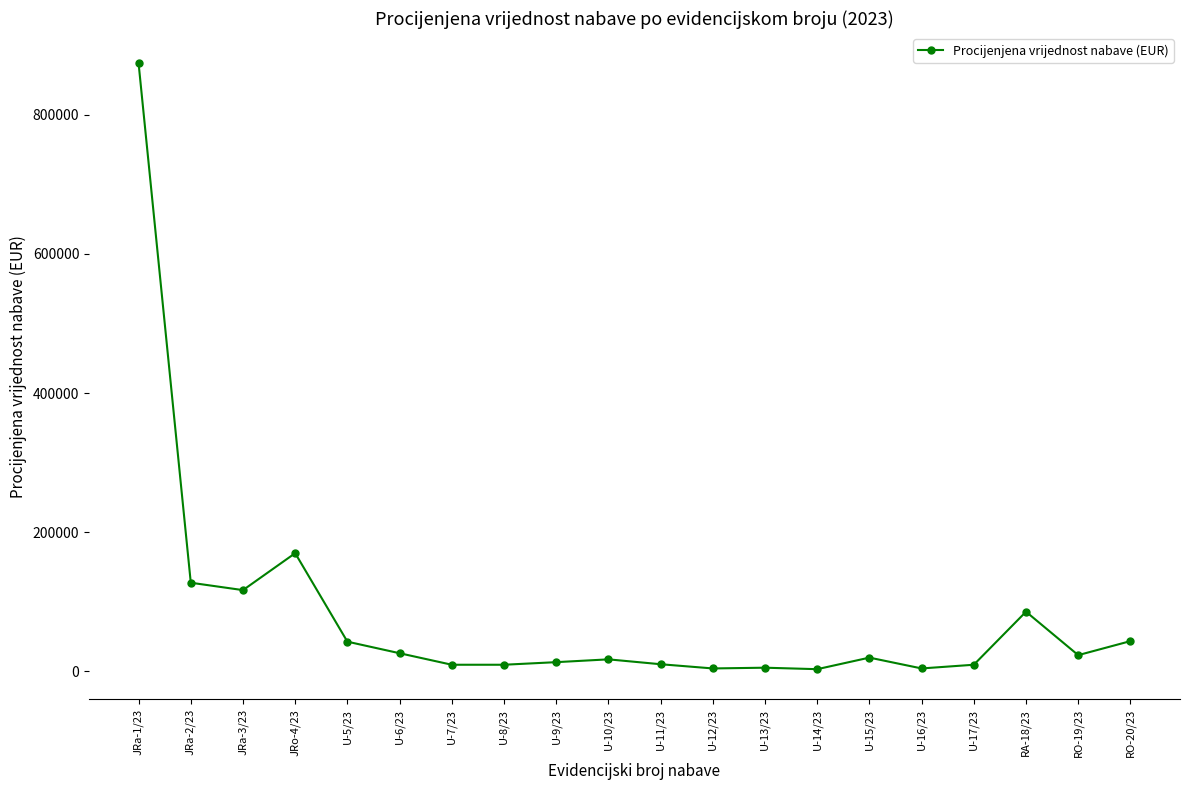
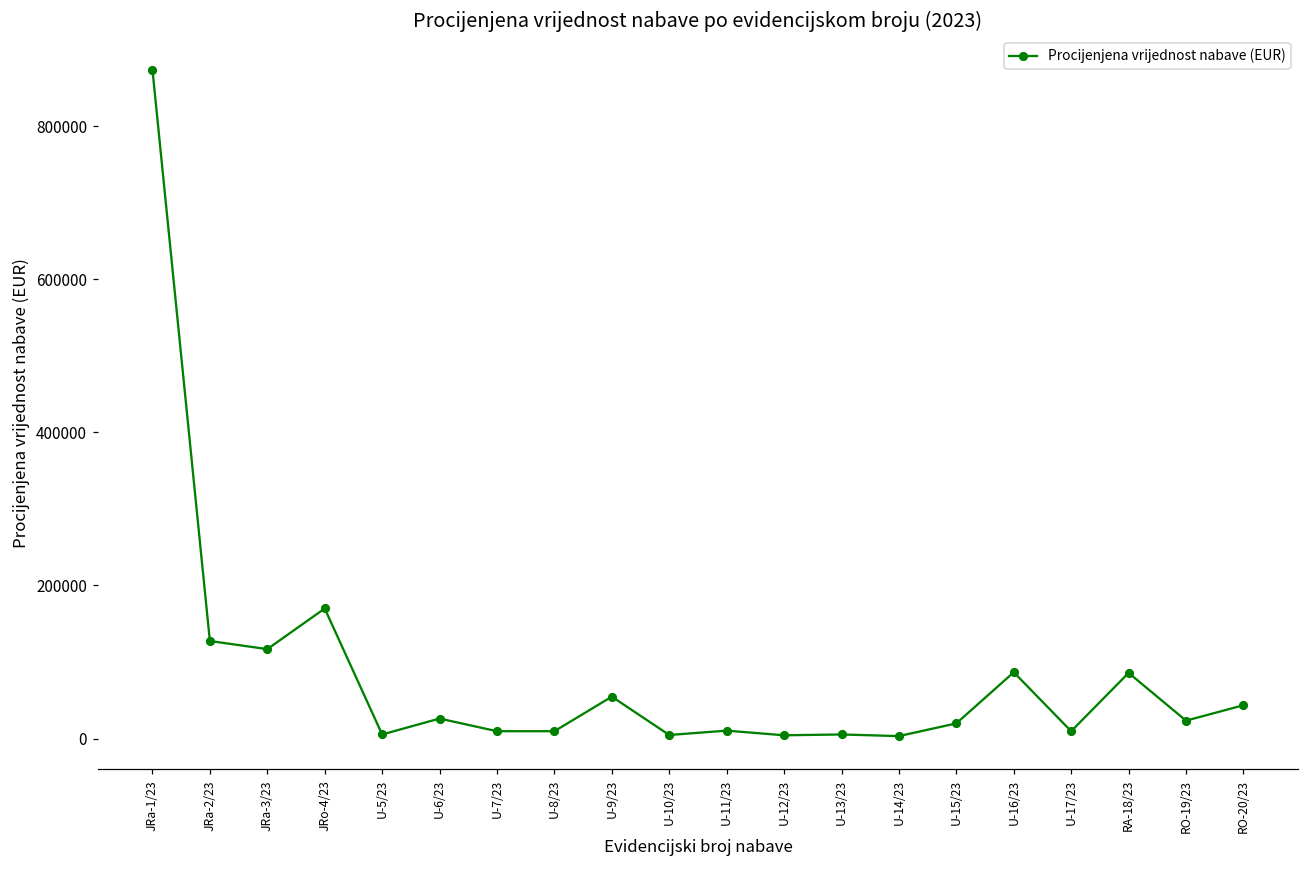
  {
    "JRa-1/23": 870000,
    "JRa-2/23": 130000,
    "JRa-3/23": 120000,
    "JRo-4/23": 170000,
-   "U-5/23": 40000,
+   "U-5/23": 10000,
    "U-6/23": 30000,
    "U-7/23": 10000,
    "U-8/23": 10000,
-   "U-9/23": 10000,
-   "U-10/23": 20000,
+   "U-9/23": 50000,
+   "U-10/23": 0,
    "U-11/23": 10000,
    "U-12/23": 0,
    "U-13/23": 10000,
    "U-14/23": 0,
    "U-15/23": 20000,
-   "U-16/23": 0,
+   "U-16/23": 90000,
    "U-17/23": 10000,
    "RA-18/23": 90000,
    "RO-19/23": 20000,
    "RO-20/23": 40000
  }
